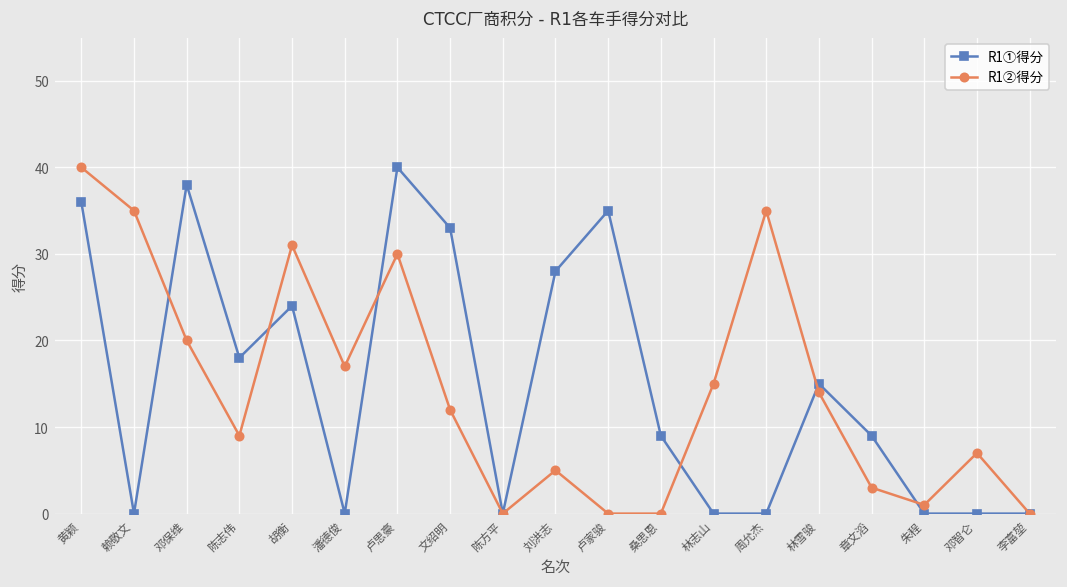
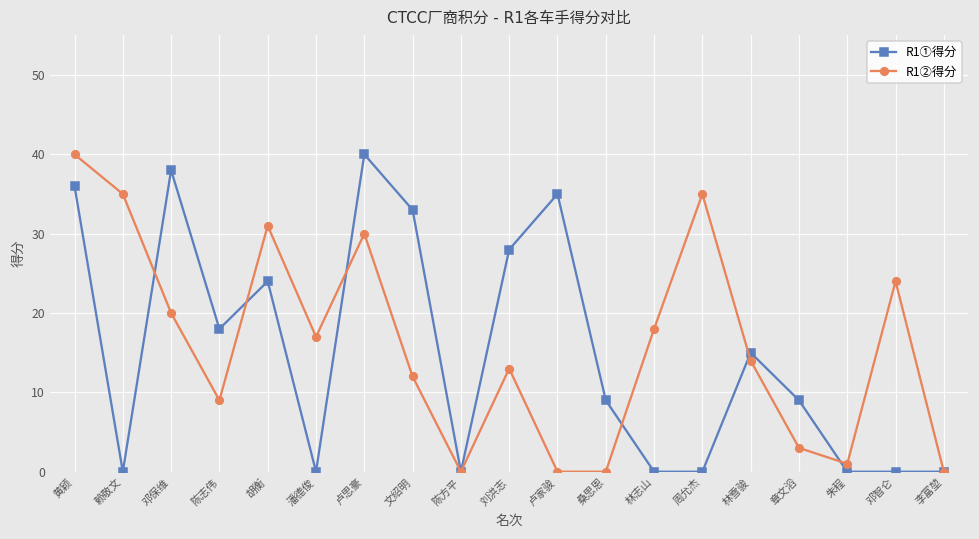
  {
    "R1①得分": {
      "黄颖": 36,
      "赖敬文": 0,
      "邓保维": 38,
      "陈志伟": 18,
      "胡衡": 24,
      "潘德俊": 0,
      "卢思豪": 40,
      "文绍明": 33,
      "刘洪志": 28,
      "卢家骏": 35,
      "桑思恩": 9,
      "林志山": 0,
      "周允杰": 0,
      "林雪骏": 15,
      "章文滔": 9,
      "朱程": 0,
      "邓智仑": 0
    },
    "R1②得分": {
      "黄颖": 40,
      "赖敬文": 35,
      "邓保维": 20,
      "陈志伟": 9,
      "胡衡": 31,
      "潘德俊": 17,
      "卢思豪": 30,
      "文绍明": 12,
-     "刘洪志": 5,
+     "刘洪志": 13,
      "卢家骏": 0,
      "桑思恩": 0,
-     "林志山": 15,
+     "林志山": 18,
      "周允杰": 35,
      "林雪骏": 14,
      "章文滔": 3,
      "朱程": 1,
-     "邓智仑": 7
+     "邓智仑": 24
    }
  }
